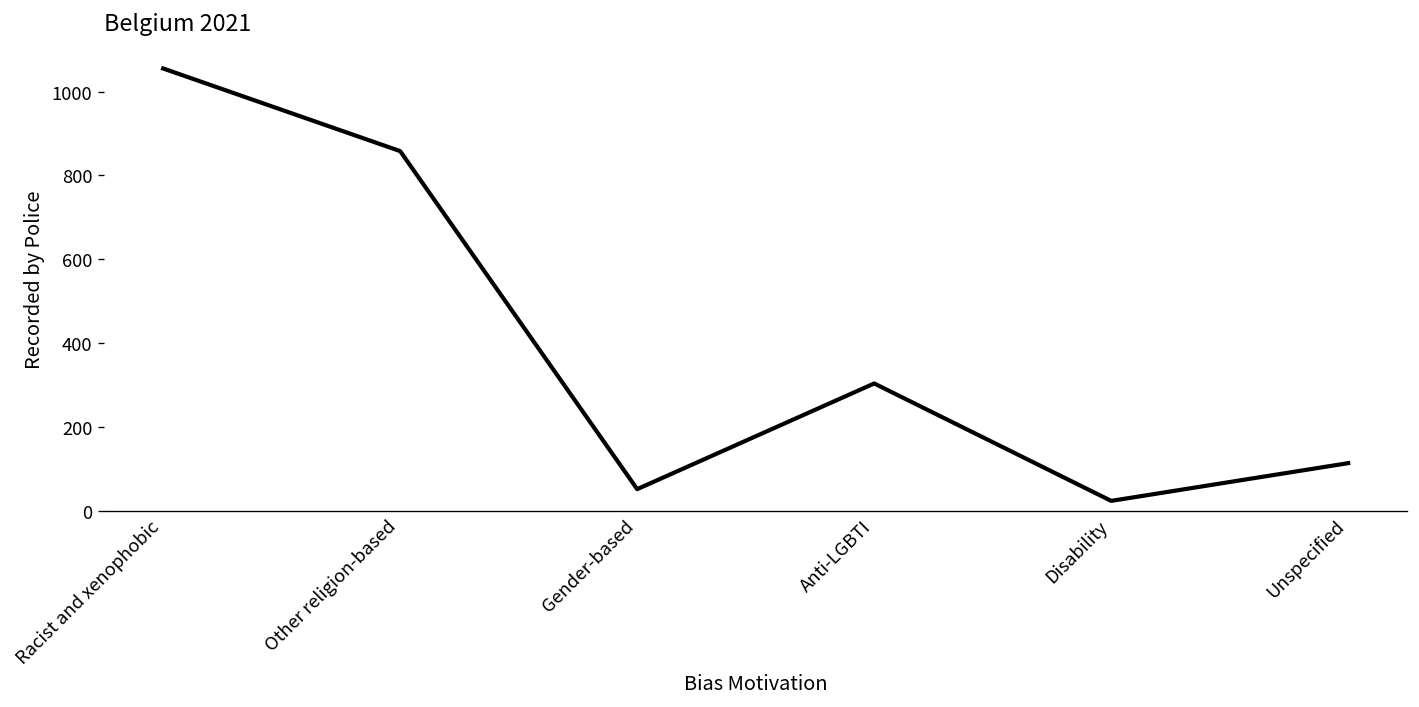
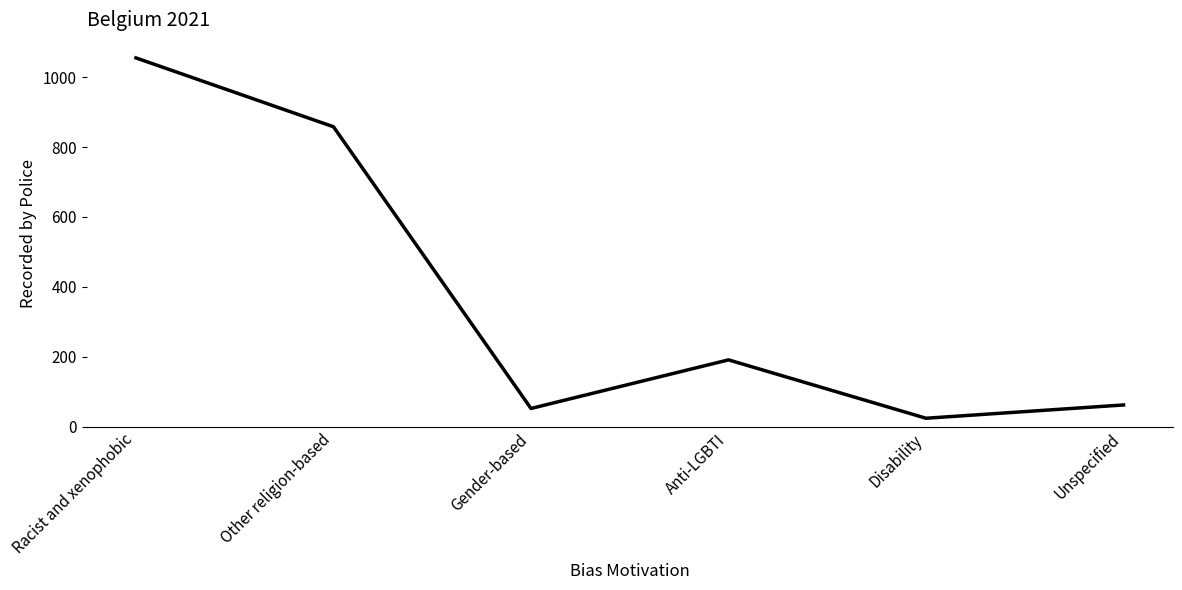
  {
    "Racist and xenophobic": 1060,
    "Other religion-based": 860,
    "Gender-based": 50,
-   "Anti-LGBTI": 300,
+   "Anti-LGBTI": 190,
    "Disability": 20,
-   "Unspecified": 110
+   "Unspecified": 60
  }
